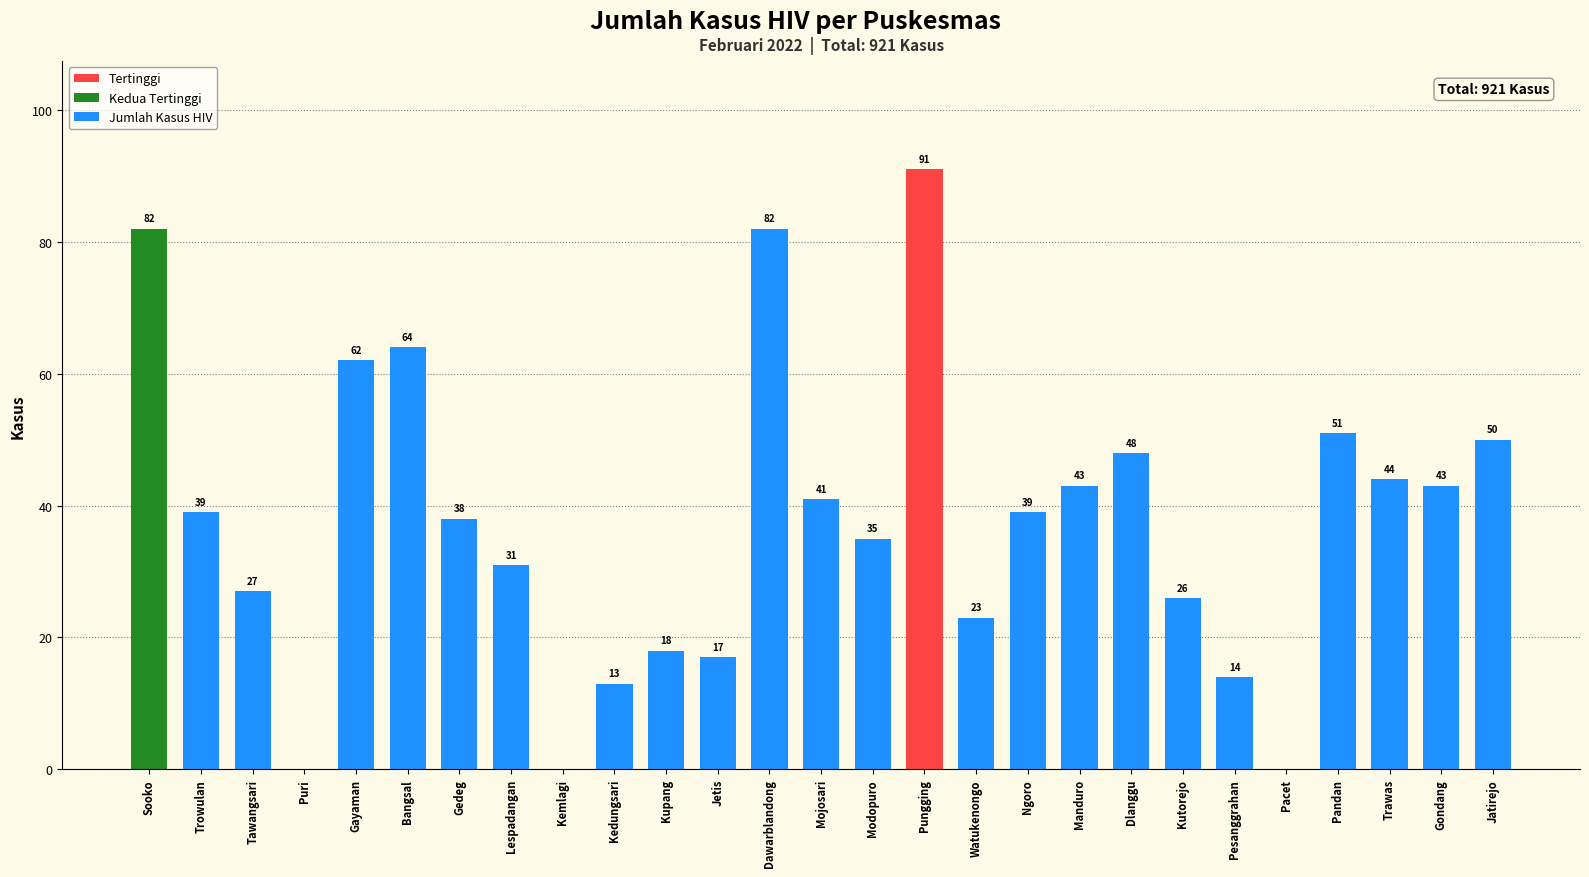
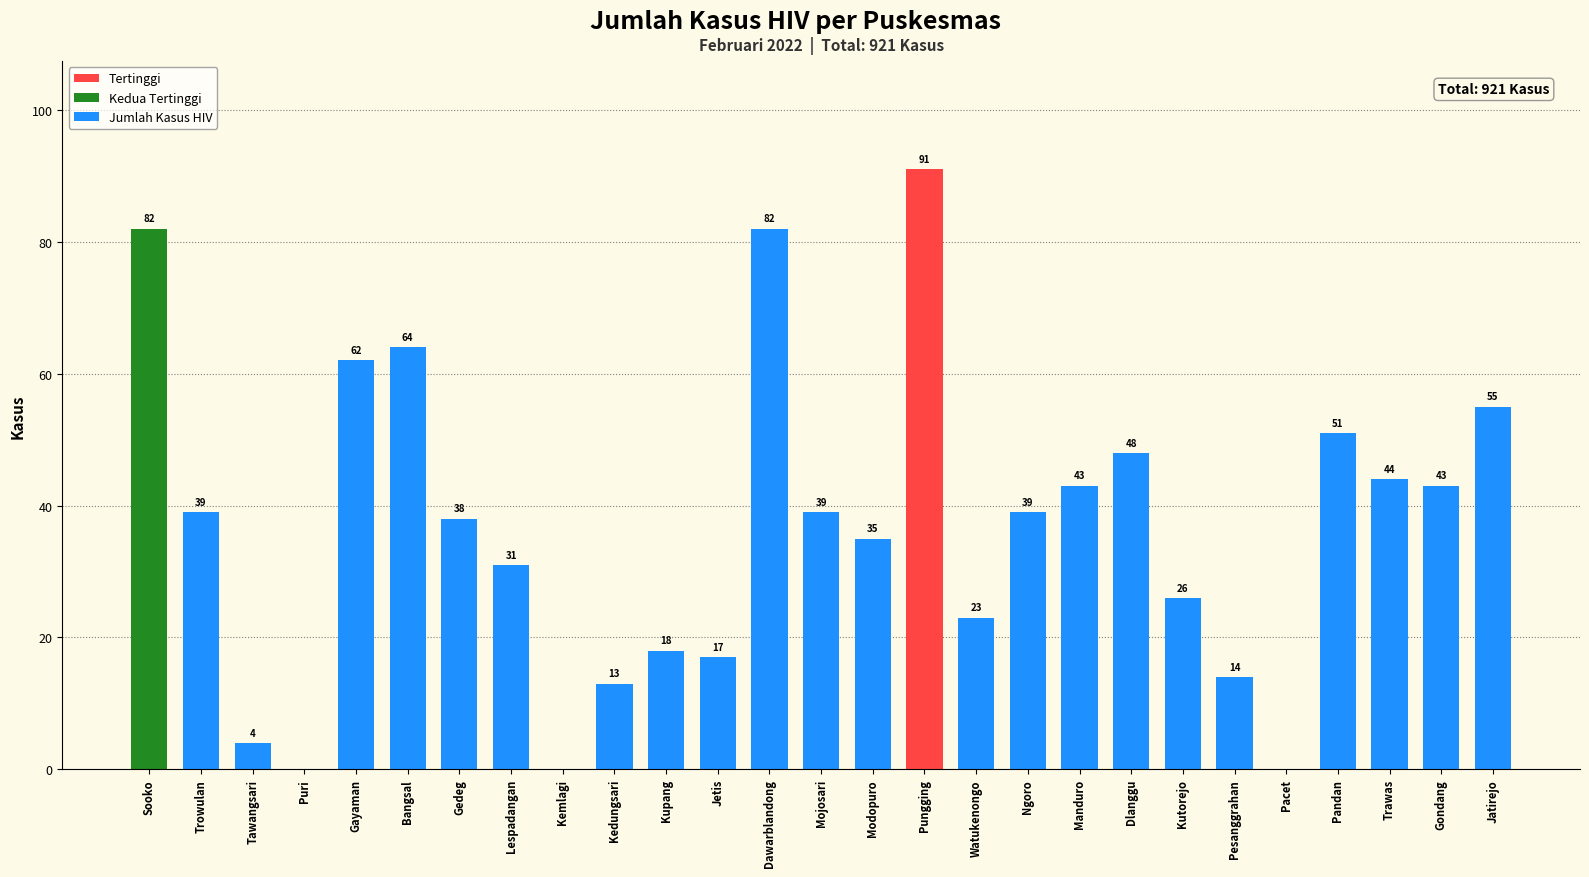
  {
    "Sooko": 82,
    "Trowulan": 39,
-   "Tawangsari": 27,
+   "Tawangsari": 4,
    "Gayaman": 62,
    "Bangsal": 64,
    "Gedeg": 38,
    "Lespadangan": 31,
    "Kedungsari": 13,
    "Kupang": 18,
    "Jetis": 17,
    "Dawarblandong": 82,
-   "Mojosari": 41,
+   "Mojosari": 39,
    "Modopuro": 35,
    "Pungging": 91,
    "Watukenongo": 23,
    "Ngoro": 39,
    "Manduro": 43,
    "Dlanggu": 48,
    "Kutorejo": 26,
    "Pesanggrahan": 14,
    "Pandan": 51,
    "Trawas": 44,
    "Gondang": 43,
-   "Jatirejo": 50
+   "Jatirejo": 55
  }
